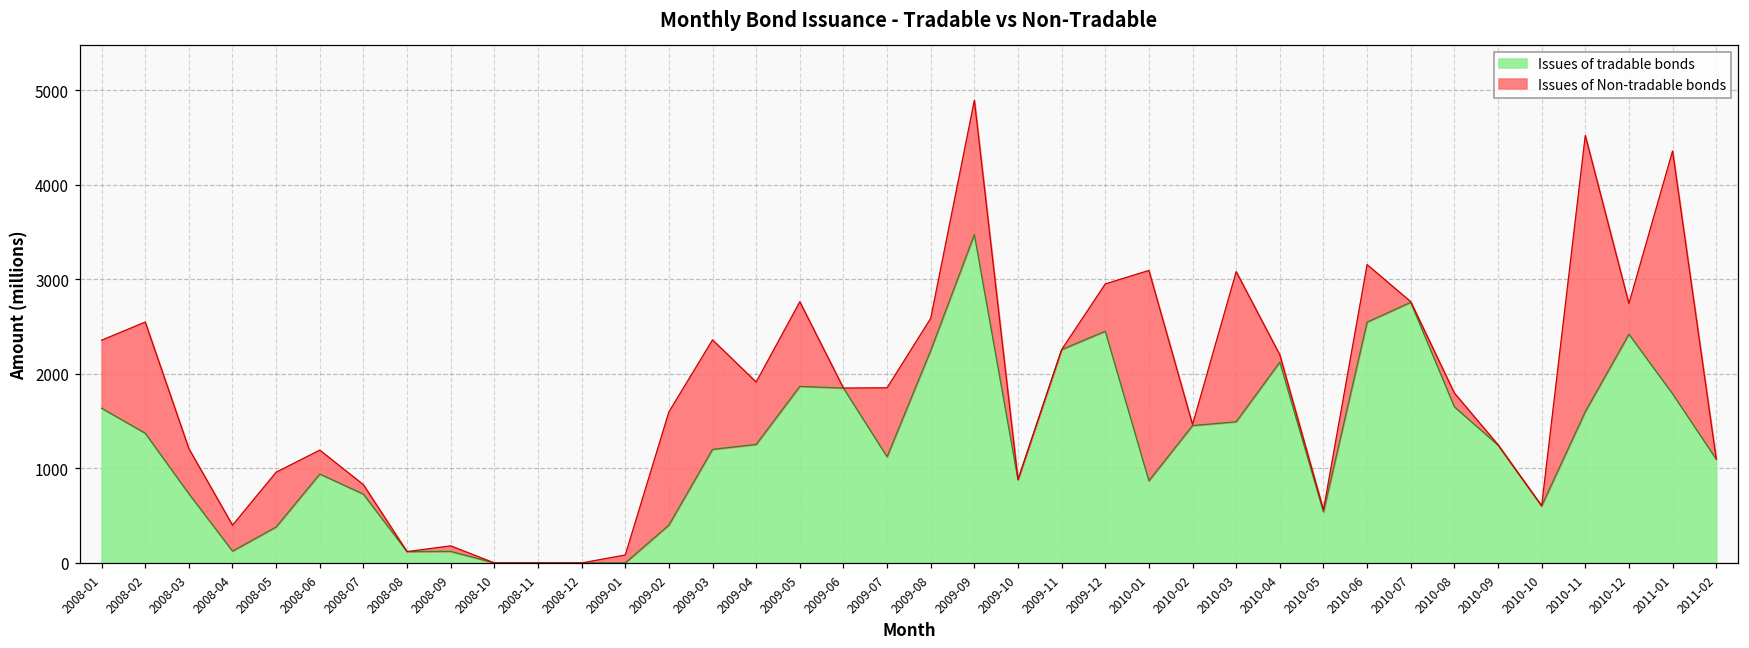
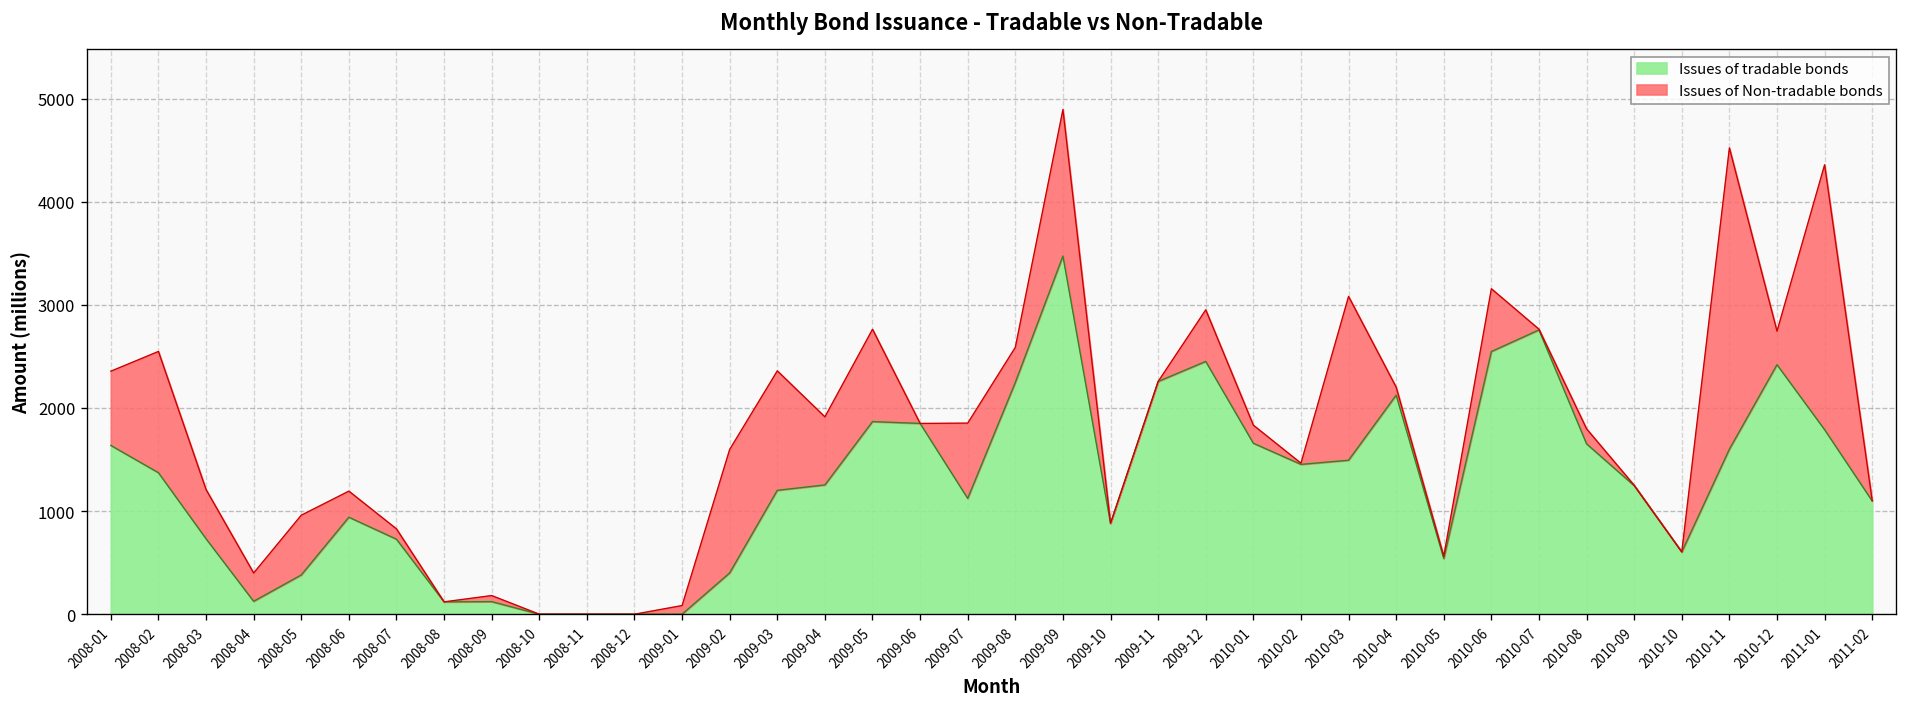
  {
    "Issues of tradable bonds": {
      "2008-01": 1600,
      "2008-02": 1400,
      "2008-03": 700,
      "2008-04": 100,
      "2008-05": 400,
      "2008-06": 900,
      "2008-07": 700,
      "2008-09": 100,
      "2009-01": 0,
      "2009-02": 400,
      "2009-03": 1200,
      "2009-04": 1300,
      "2009-05": 1900,
      "2009-07": 1100,
      "2009-08": 2200,
      "2009-09": 3500,
      "2009-12": 2500,
-     "2010-01": 900,
+     "2010-01": 1700,
      "2010-03": 1500,
      "2010-04": 2100,
      "2010-06": 2500,
      "2010-08": 1700,
      "2010-11": 1600,
      "2010-12": 2400,
      "2011-01": 1800
    },
    "Issues of Non-tradable bonds": {
      "2008-01": 700,
      "2008-02": 1200,
      "2008-03": 500,
      "2008-04": 300,
      "2008-05": 600,
      "2008-06": 300,
      "2008-07": 100,
      "2008-09": 100,
      "2009-01": 100,
      "2009-02": 1200,
      "2009-03": 1200,
      "2009-04": 700,
      "2009-05": 900,
      "2009-07": 700,
      "2009-08": 300,
      "2009-09": 1400,
      "2009-12": 500,
-     "2010-01": 2200,
+     "2010-01": 200,
      "2010-03": 1600,
      "2010-04": 100,
      "2010-06": 600,
      "2010-08": 100,
      "2010-11": 2900,
      "2010-12": 300,
      "2011-01": 2600
    }
  }
